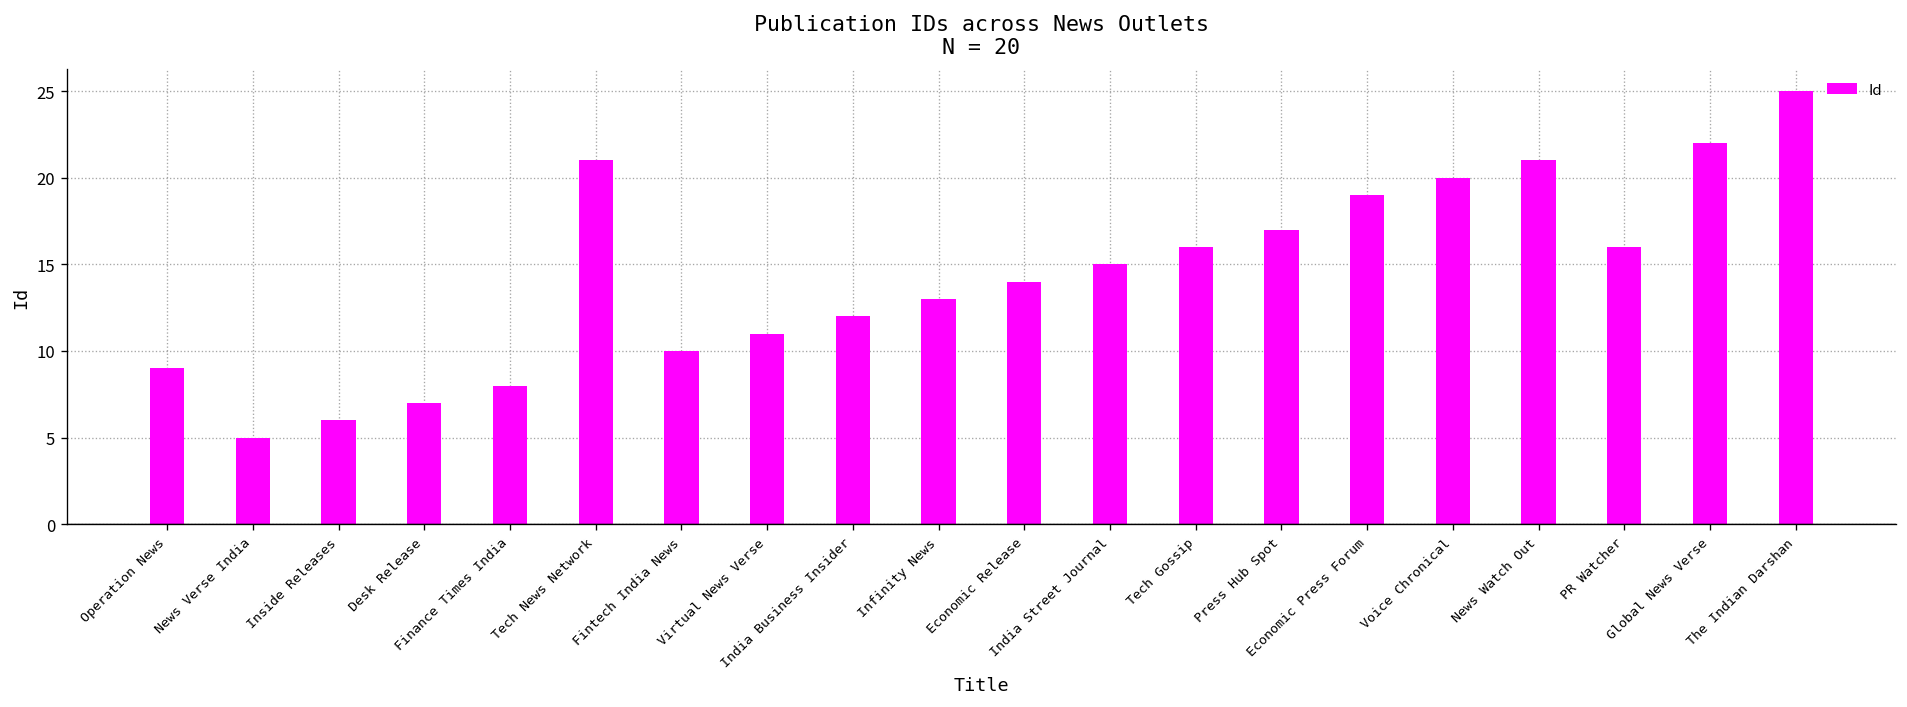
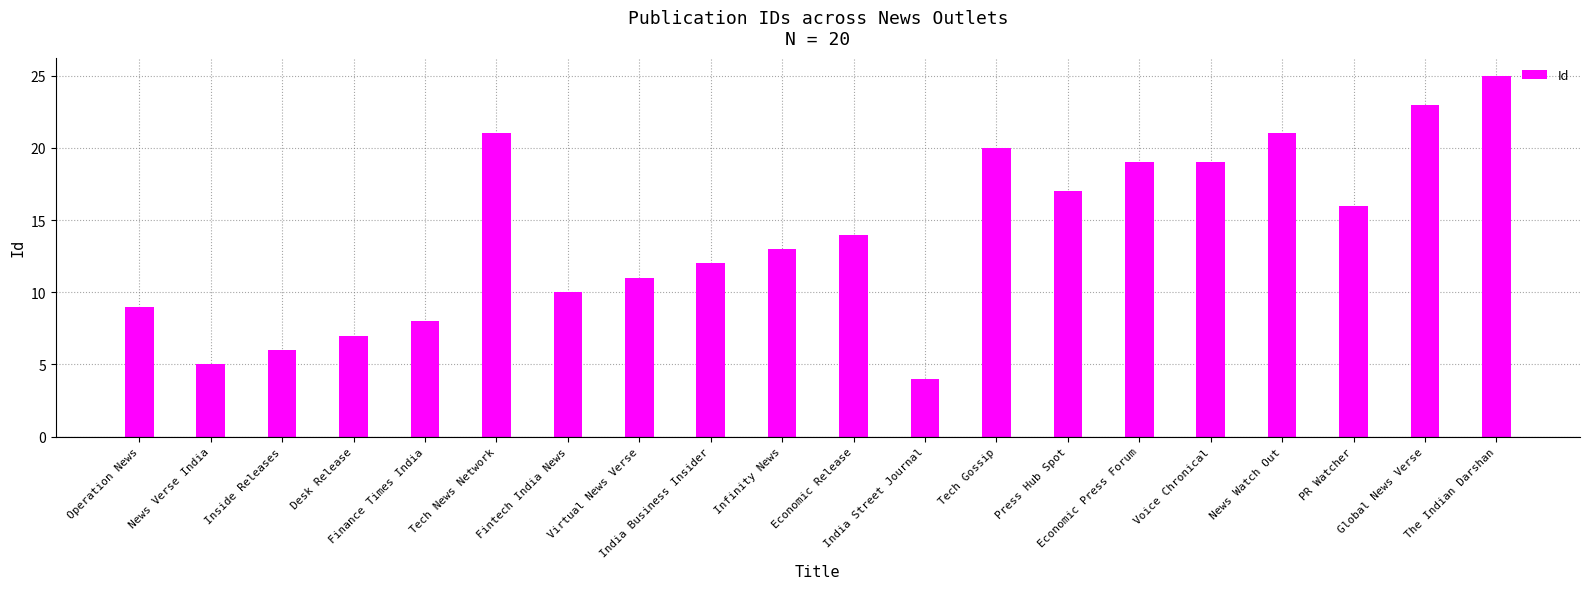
  {
    "Operation News": 9,
    "News Verse India": 5,
    "Inside Releases": 6,
    "Desk Release": 7,
    "Finance Times India": 8,
    "Tech News Network": 21,
    "Fintech India News": 10,
    "Virtual News Verse": 11,
    "India Business Insider": 12,
    "Infinity News": 13,
    "Economic Release": 14,
-   "India Street Journal": 15,
-   "Tech Gossip": 16,
+   "India Street Journal": 4,
+   "Tech Gossip": 20,
    "Press Hub Spot": 17,
    "Economic Press Forum": 19,
-   "Voice Chronical": 20,
+   "Voice Chronical": 19,
    "News Watch Out": 21,
    "PR Watcher": 16,
-   "Global News Verse": 22,
+   "Global News Verse": 23,
    "The Indian Darshan": 25
  }
